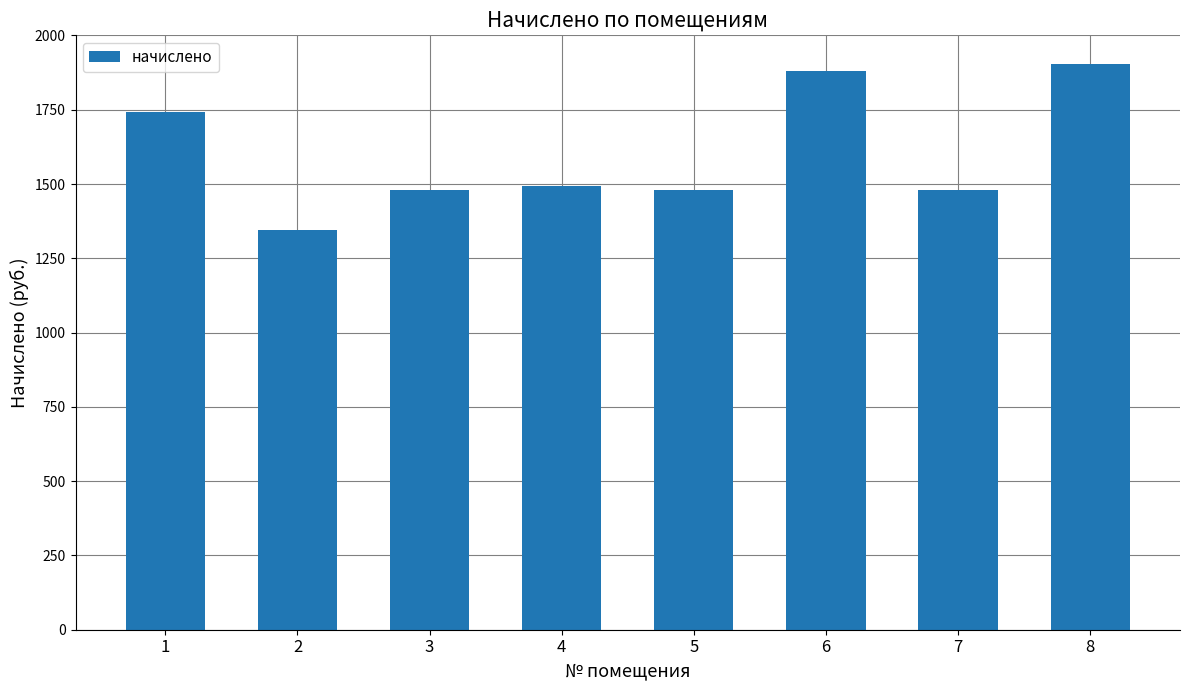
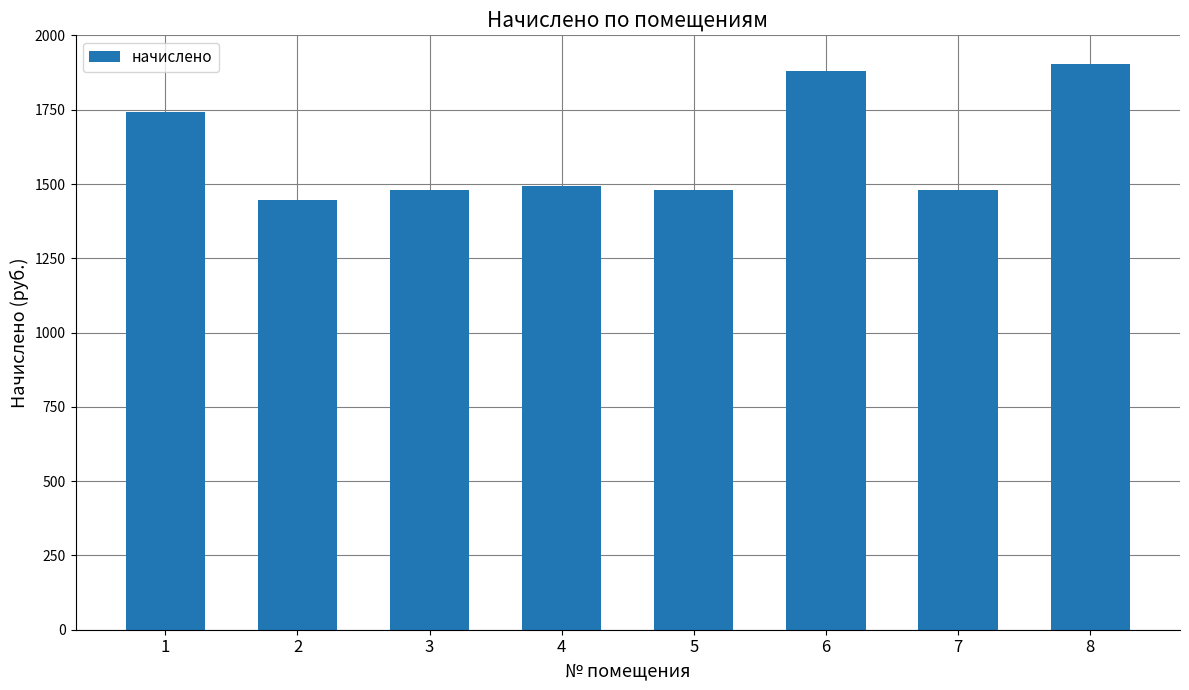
  {
    "1": 1740,
-   "2": 1340,
+   "2": 1450,
    "3": 1480,
    "4": 1490,
    "5": 1480,
    "6": 1880,
    "7": 1480,
    "8": 1910
  }
